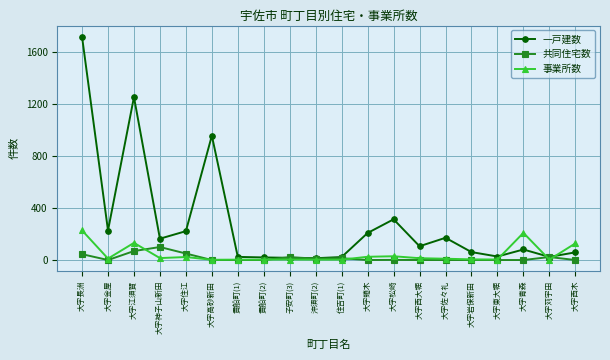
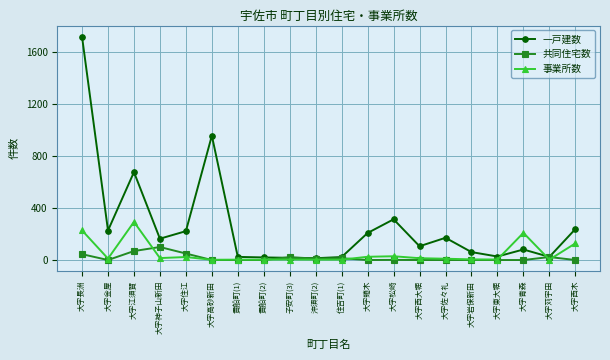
  {
    "一戸建数": {
      "大字長洲": 1720,
      "大字金屋": 230,
-     "大字江須賀": 1250,
+     "大字江須賀": 680,
      "大字神子山新田": 160,
      "大字住江": 220,
      "大字高砂新田": 960,
      "貴船町(1)": 20,
      "大字蜷木": 210,
      "大字松崎": 310,
      "大字西大堀": 110,
      "大字佐々礼": 170,
      "大字岩保新田": 60,
      "大字東大堀": 30,
      "大字青森": 80,
-     "大字西木": 60
+     "大字西木": 240
    },
    "共同住宅数": {
      "大字長洲": 50,
      "大字江須賀": 70,
      "大字神子山新田": 100,
      "大字住江": 50,
      "大字蜷木": 0,
      "大字松崎": 0,
      "大字青森": 0,
      "大字西木": 0
    },
    "事業所数": {
      "大字長洲": 230,
-     "大字江須賀": 130,
+     "大字江須賀": 290,
      "大字神子山新田": 20,
      "大字住江": 20,
      "大字蜷木": 30,
      "大字松崎": 30,
      "大字青森": 210,
      "大字苅宇田": 0,
      "大字西木": 130
    }
  }
